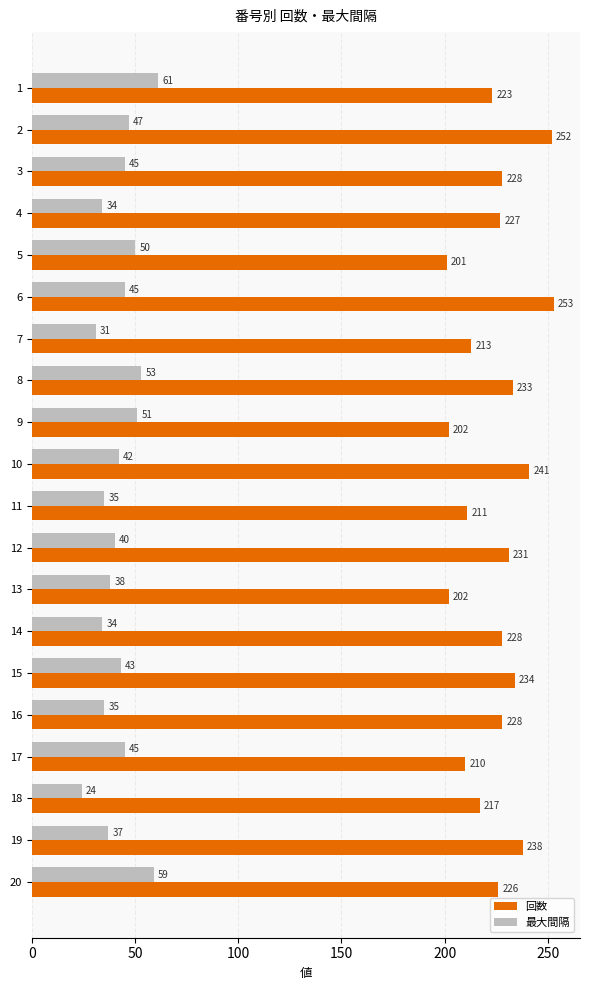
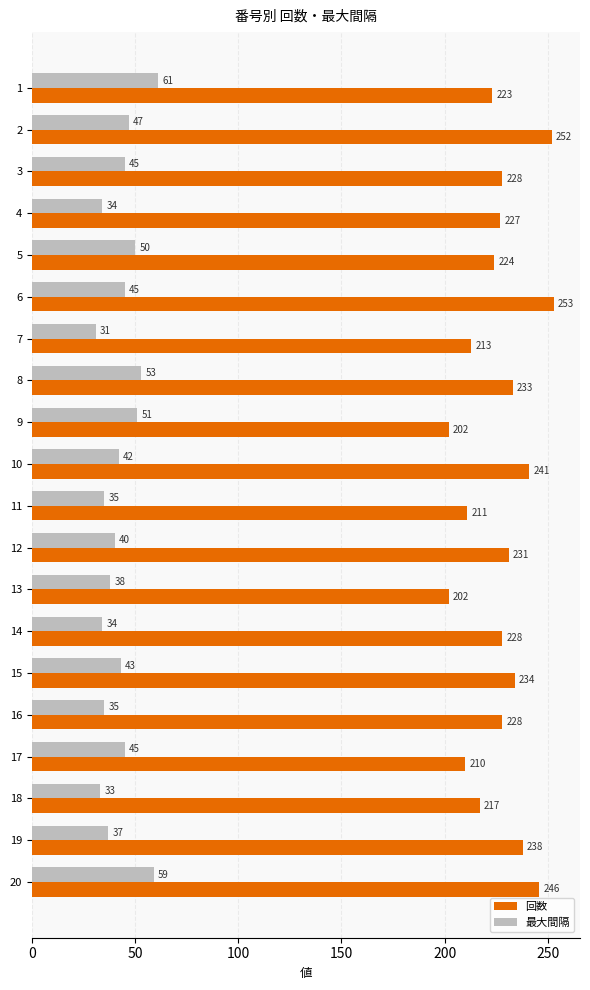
  {
    "回数": {
      "1": 223,
      "2": 252,
      "3": 228,
      "4": 227,
-     "5": 201,
+     "5": 224,
      "6": 253,
      "7": 213,
      "8": 233,
      "9": 202,
      "10": 241,
      "11": 211,
      "12": 231,
      "13": 202,
      "14": 228,
      "15": 234,
      "16": 228,
      "17": 210,
      "18": 217,
      "19": 238,
-     "20": 226
+     "20": 246
    },
    "最大間隔": {
      "1": 61,
      "2": 47,
      "3": 45,
      "4": 34,
      "5": 50,
      "6": 45,
      "7": 31,
      "8": 53,
      "9": 51,
      "10": 42,
      "11": 35,
      "12": 40,
      "13": 38,
      "14": 34,
      "15": 43,
      "16": 35,
      "17": 45,
-     "18": 24,
+     "18": 33,
      "19": 37,
      "20": 59
    }
  }
